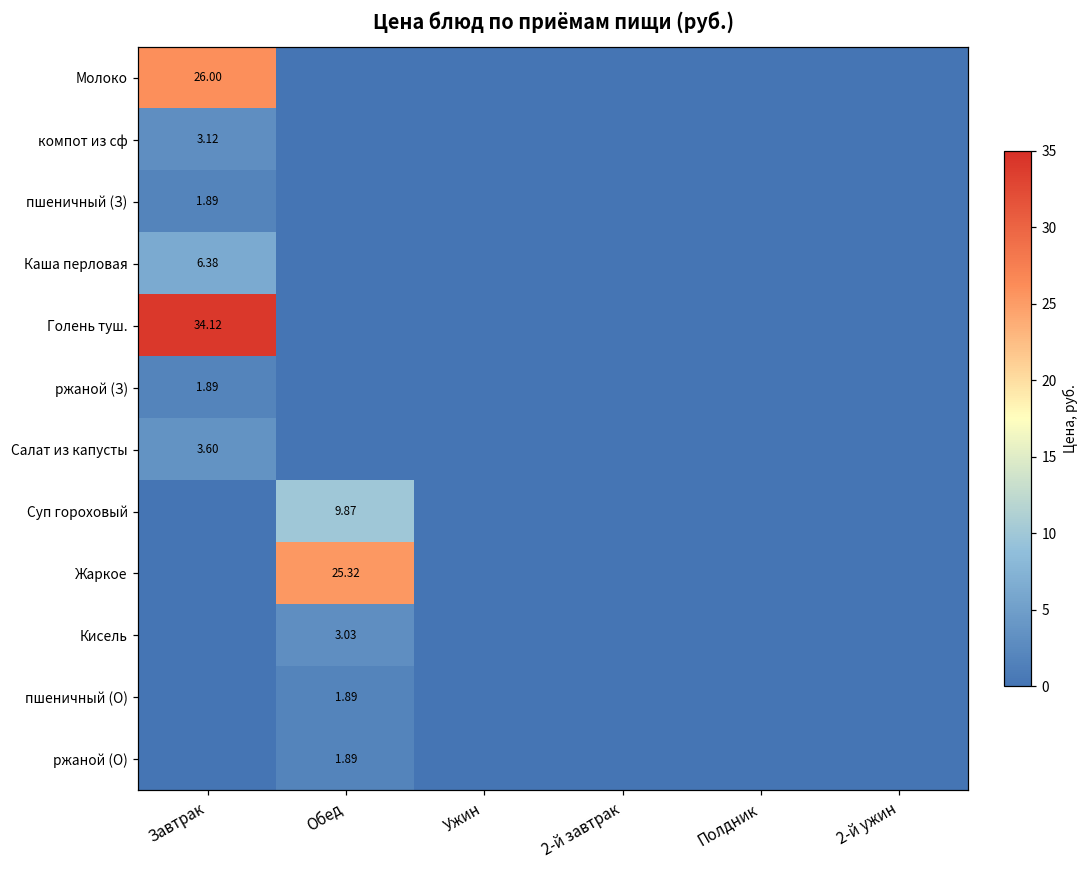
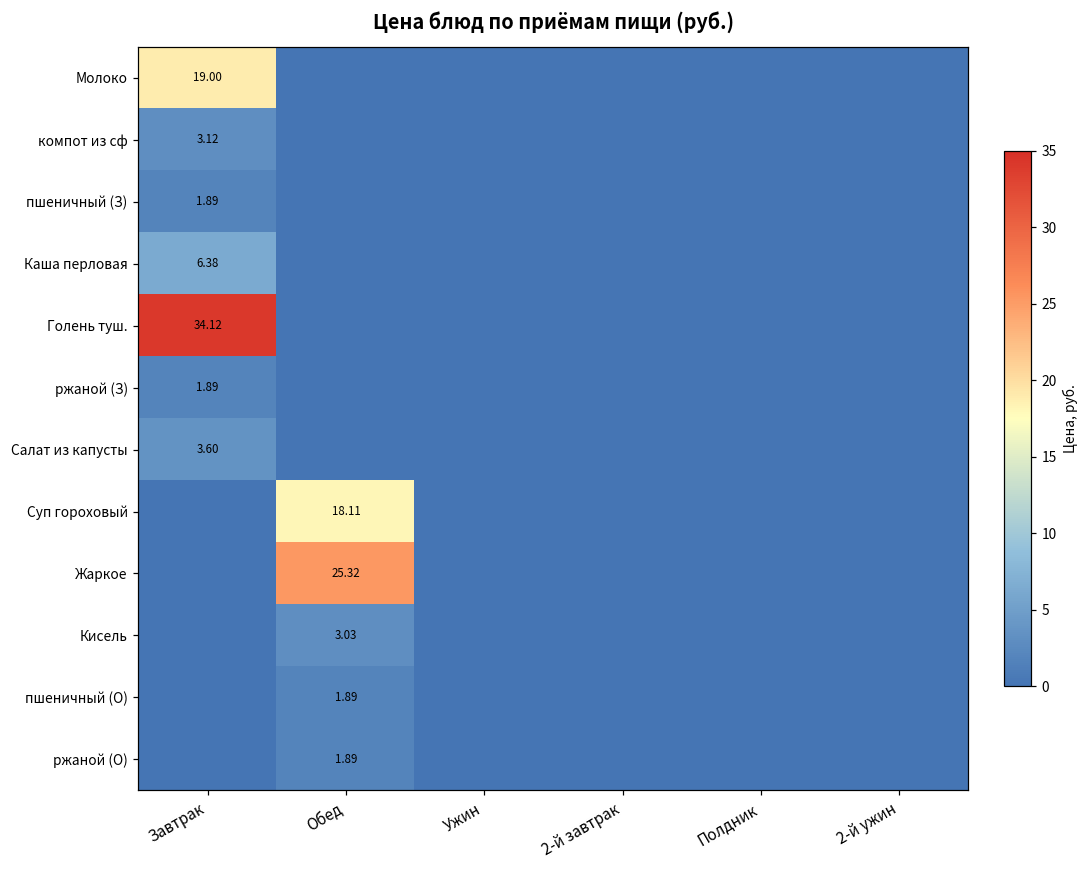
  {
    "Молоко": {
-     "Завтрак": 26.00
+     "Завтрак": 19.00
    },
    "компот из сф": {
      "Завтрак": 3.12
    },
    "пшеничный (З)": {
      "Завтрак": 1.89
    },
    "Каша перловая": {
      "Завтрак": 6.38
    },
    "Голень туш.": {
      "Завтрак": 34.12
    },
    "ржаной (З)": {
      "Завтрак": 1.89
    },
    "Салат из капусты": {
      "Завтрак": 3.60
    },
    "Суп гороховый": {
-     "Обед": 9.87
+     "Обед": 18.11
    },
    "Жаркое": {
      "Обед": 25.32
    },
    "Кисель": {
      "Обед": 3.03
    },
    "пшеничный (О)": {
      "Обед": 1.89
    },
    "ржаной (О)": {
      "Обед": 1.89
    }
  }
